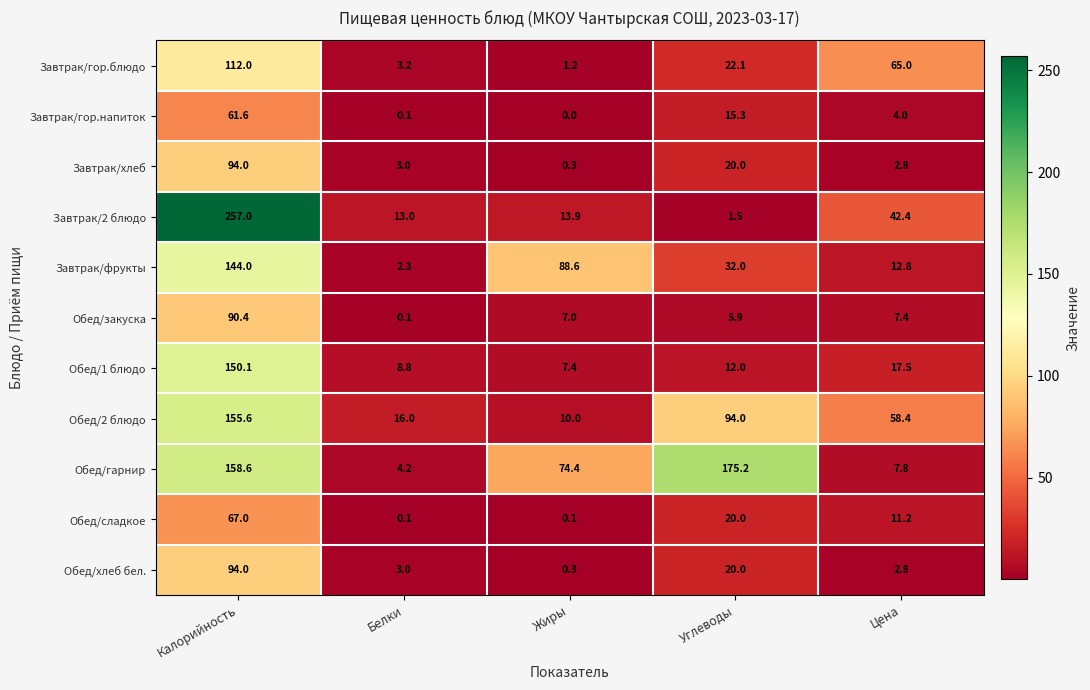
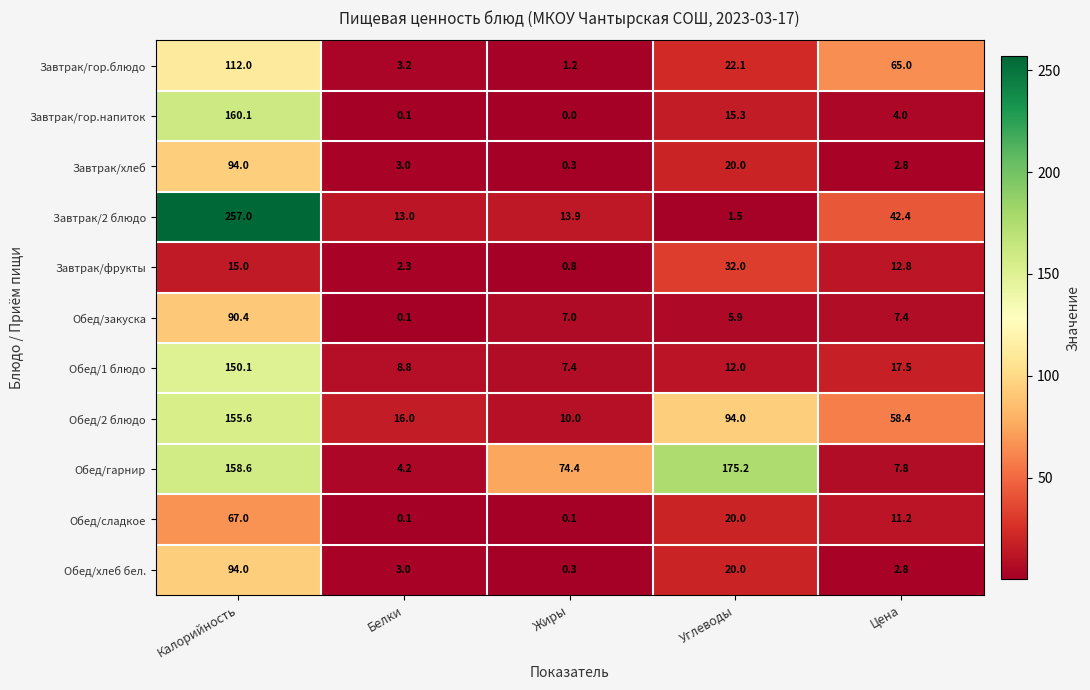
  {
    "Завтрак/гор.блюдо": {
      "Калорийность": 112.0,
      "Белки": 3.2,
      "Жиры": 1.2,
      "Углеводы": 22.1,
      "Цена": 65.0
    },
    "Завтрак/гор.напиток": {
-     "Калорийность": 61.6,
+     "Калорийность": 160.1,
      "Белки": 0.1,
      "Жиры": 0.0,
      "Углеводы": 15.3,
      "Цена": 4.0
    },
    "Завтрак/хлеб": {
      "Калорийность": 94.0,
      "Белки": 3.0,
      "Жиры": 0.3,
      "Углеводы": 20.0,
      "Цена": 2.8
    },
    "Завтрак/2 блюдо": {
      "Калорийность": 257.0,
      "Белки": 13.0,
      "Жиры": 13.9,
      "Углеводы": 1.5,
      "Цена": 42.4
    },
    "Завтрак/фрукты": {
-     "Калорийность": 144.0,
+     "Калорийность": 15.0,
      "Белки": 2.3,
-     "Жиры": 88.6,
+     "Жиры": 0.8,
      "Углеводы": 32.0,
      "Цена": 12.8
    },
    "Обед/закуска": {
      "Калорийность": 90.4,
      "Белки": 0.1,
      "Жиры": 7.0,
      "Углеводы": 5.9,
      "Цена": 7.4
    },
    "Обед/1 блюдо": {
      "Калорийность": 150.1,
      "Белки": 8.8,
      "Жиры": 7.4,
      "Углеводы": 12.0,
      "Цена": 17.5
    },
    "Обед/2 блюдо": {
      "Калорийность": 155.6,
      "Белки": 16.0,
      "Жиры": 10.0,
      "Углеводы": 94.0,
      "Цена": 58.4
    },
    "Обед/гарнир": {
      "Калорийность": 158.6,
      "Белки": 4.2,
      "Жиры": 74.4,
      "Углеводы": 175.2,
      "Цена": 7.8
    },
    "Обед/сладкое": {
      "Калорийность": 67.0,
      "Белки": 0.1,
      "Жиры": 0.1,
      "Углеводы": 20.0,
      "Цена": 11.2
    },
    "Обед/хлеб бел.": {
      "Калорийность": 94.0,
      "Белки": 3.0,
      "Жиры": 0.3,
      "Углеводы": 20.0,
      "Цена": 2.8
    }
  }
